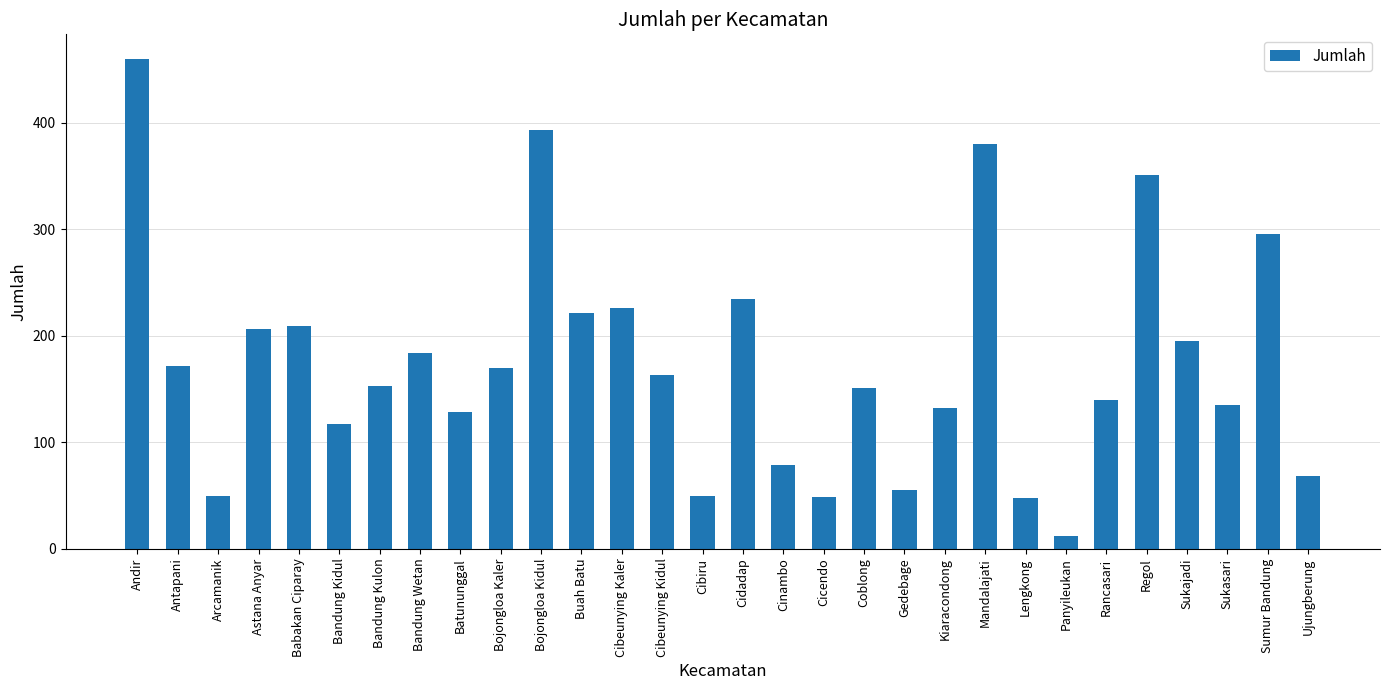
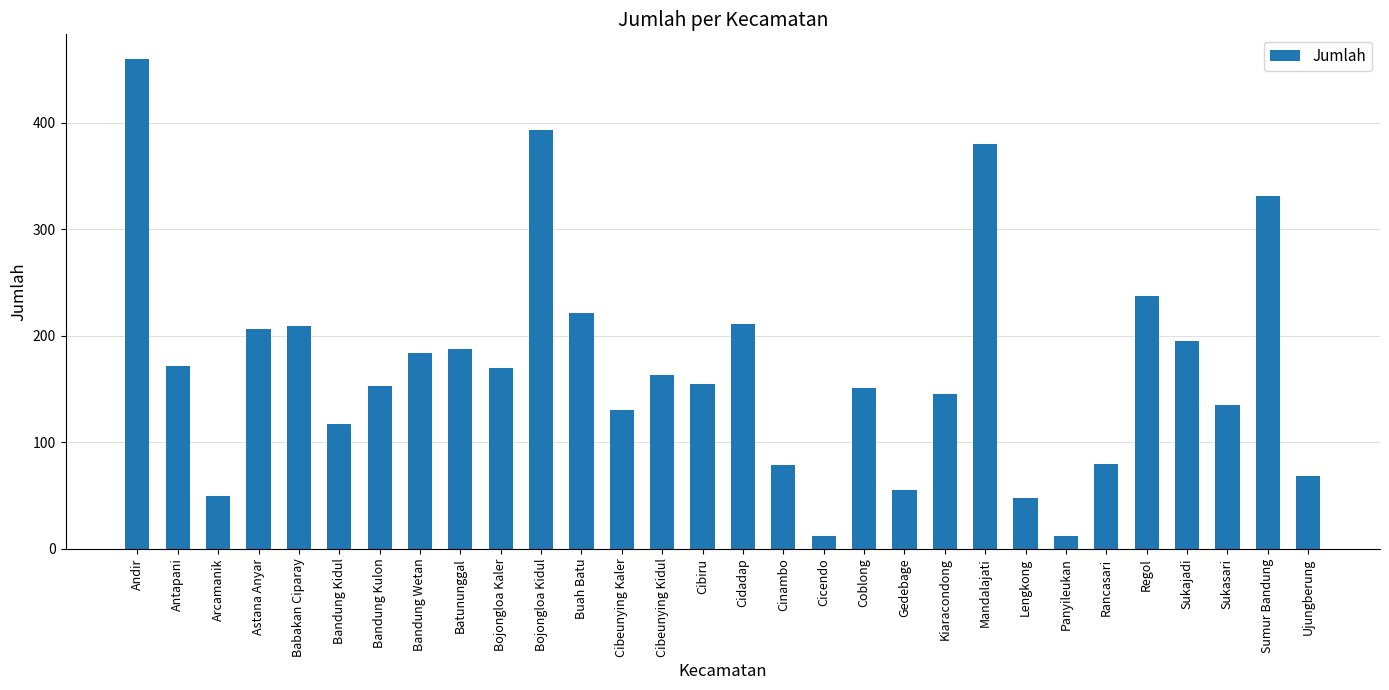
  {
    "Andir": 460,
    "Antapani": 172,
    "Arcamanik": 50,
    "Astana Anyar": 206,
    "Babakan Ciparay": 209,
    "Bandung Kidul": 117,
    "Bandung Kulon": 153,
    "Bandung Wetan": 184,
-   "Batununggal": 128,
+   "Batununggal": 188,
    "Bojongloa Kaler": 170,
    "Bojongloa Kidul": 393,
    "Buah Batu": 221,
-   "Cibeunying Kaler": 226,
+   "Cibeunying Kaler": 130,
    "Cibeunying Kidul": 163,
-   "Cibiru": 50,
-   "Cidadap": 235,
+   "Cibiru": 155,
+   "Cidadap": 211,
    "Cinambo": 79,
-   "Cicendo": 49,
+   "Cicendo": 12,
    "Coblong": 151,
    "Gedebage": 55,
-   "Kiaracondong": 132,
+   "Kiaracondong": 145,
    "Mandalajati": 380,
    "Lengkong": 48,
    "Panyileukan": 12,
-   "Rancasari": 140,
-   "Regol": 351,
+   "Rancasari": 80,
+   "Regol": 237,
    "Sukajadi": 195,
    "Sukasari": 135,
-   "Sumur Bandung": 296,
+   "Sumur Bandung": 331,
    "Ujungberung": 68
  }
